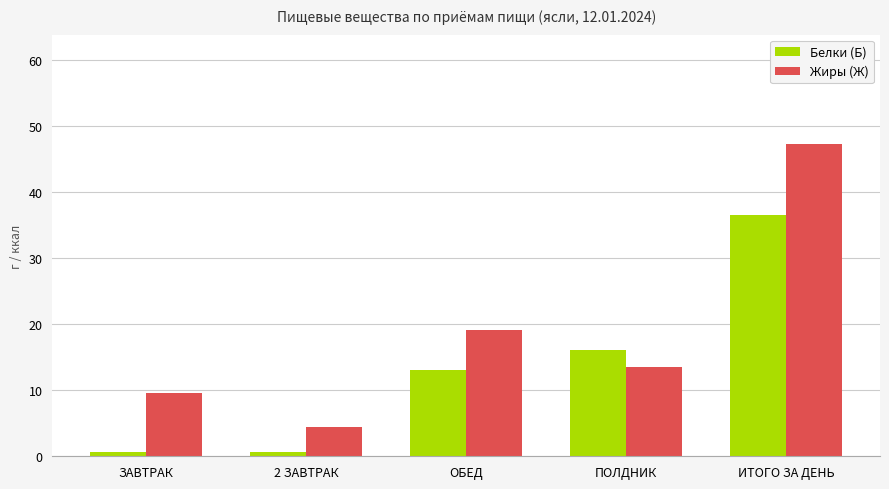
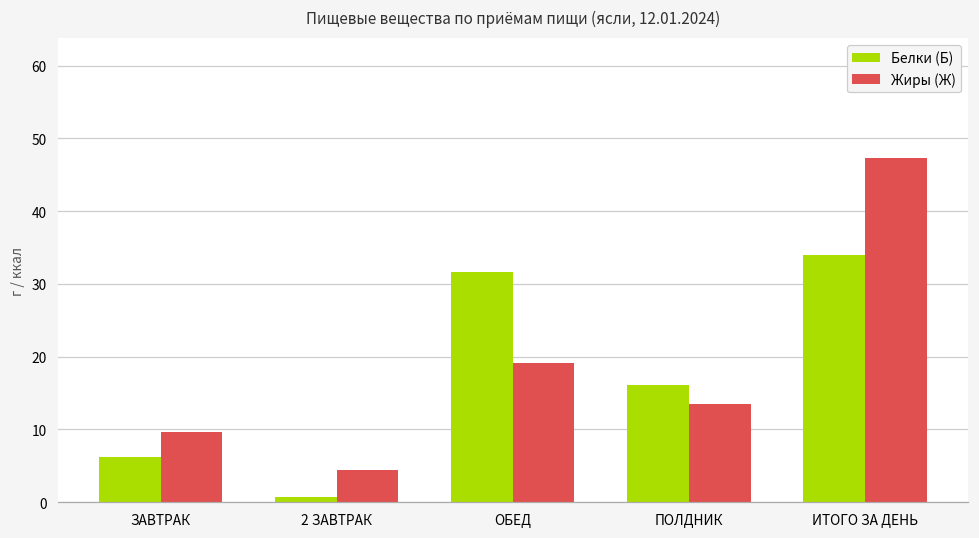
  {
    "Белки (Б)": {
-     "ЗАВТРАК": 1,
+     "ЗАВТРАК": 6,
      "2 ЗАВТРАК": 1,
-     "ОБЕД": 13,
+     "ОБЕД": 32,
      "ПОЛДНИК": 16,
-     "ИТОГО ЗА ДЕНЬ": 36
+     "ИТОГО ЗА ДЕНЬ": 34
    },
    "Жиры (Ж)": {
      "ЗАВТРАК": 10,
      "2 ЗАВТРАК": 4,
      "ОБЕД": 19,
      "ПОЛДНИК": 14,
      "ИТОГО ЗА ДЕНЬ": 47
    }
  }
